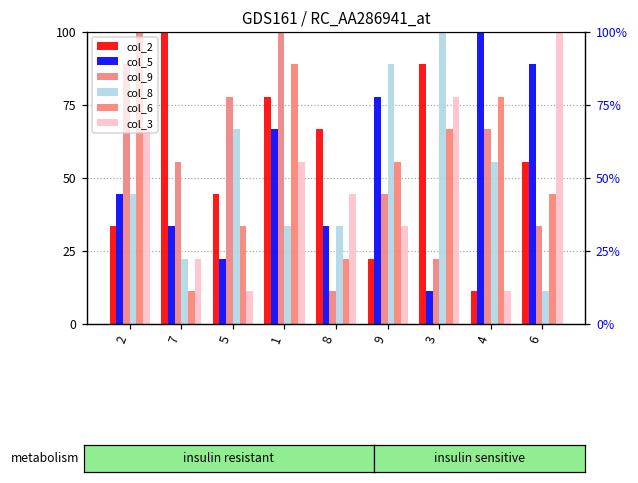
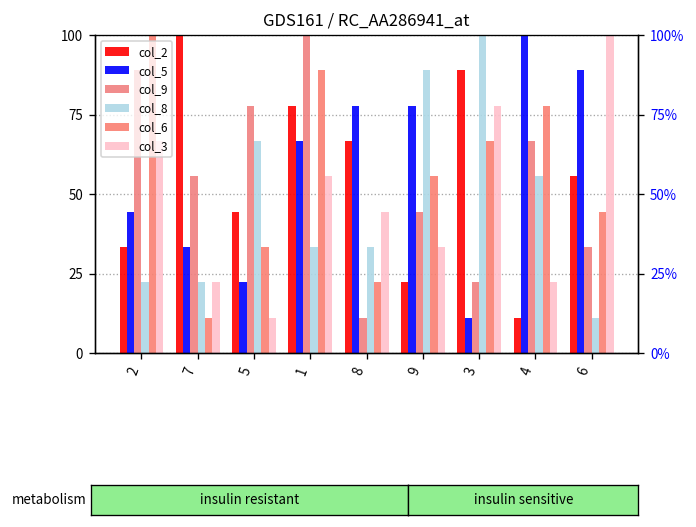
  {
    "col_2": {
      "2": 33,
      "7": 100,
      "5": 44,
      "1": 78,
      "8": 67,
      "9": 22,
      "3": 89,
      "4": 11,
      "6": 56
    },
    "col_5": {
      "2": 44,
      "7": 33,
      "5": 22,
      "1": 67,
-     "8": 33,
+     "8": 78,
      "9": 78,
      "3": 11,
      "4": 100,
      "6": 89
    },
    "col_8": {
-     "2": 44,
+     "2": 22,
      "7": 22,
      "5": 67,
      "1": 33,
      "8": 33,
      "9": 89,
      "3": 100,
      "4": 56,
      "6": 11
    },
    "col_3": {
      "7": 22,
      "5": 11,
      "1": 56,
      "8": 44,
      "9": 33,
      "3": 78,
-     "4": 11,
+     "4": 22,
      "6": 100
    }
  }
